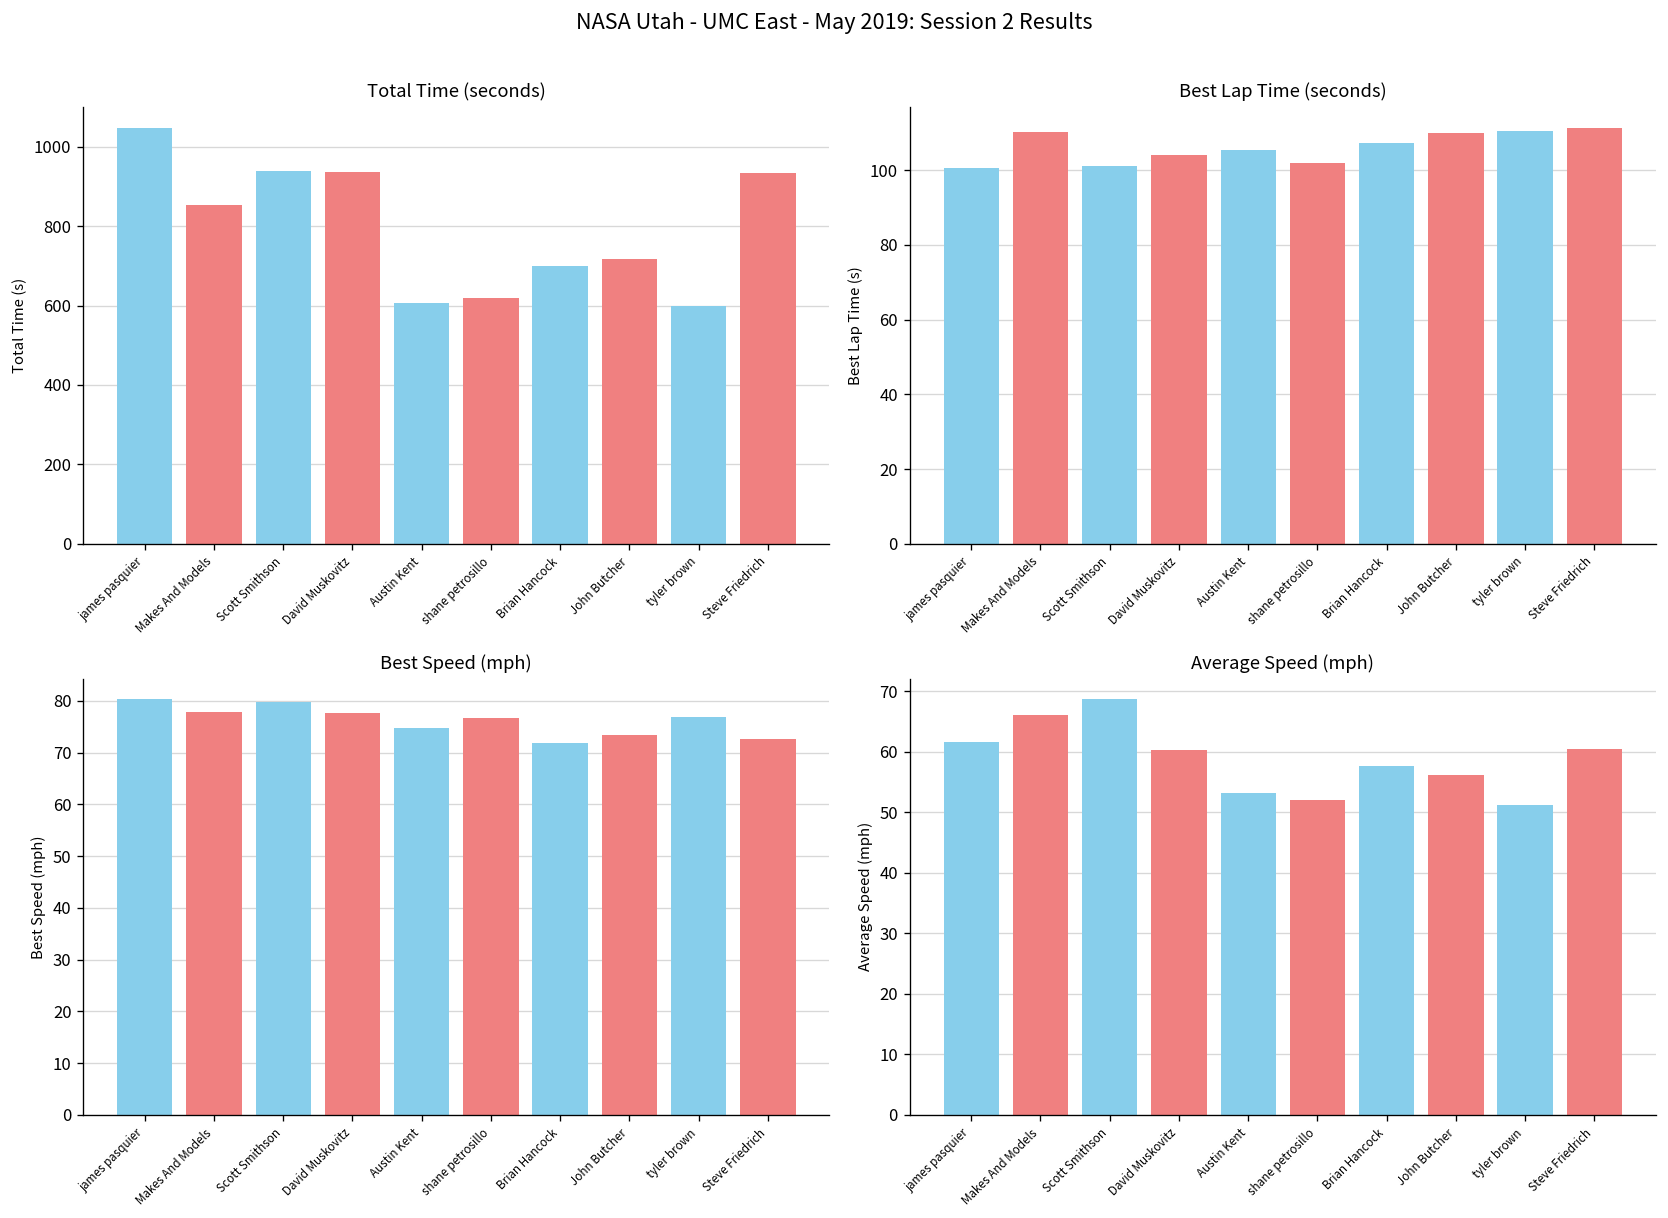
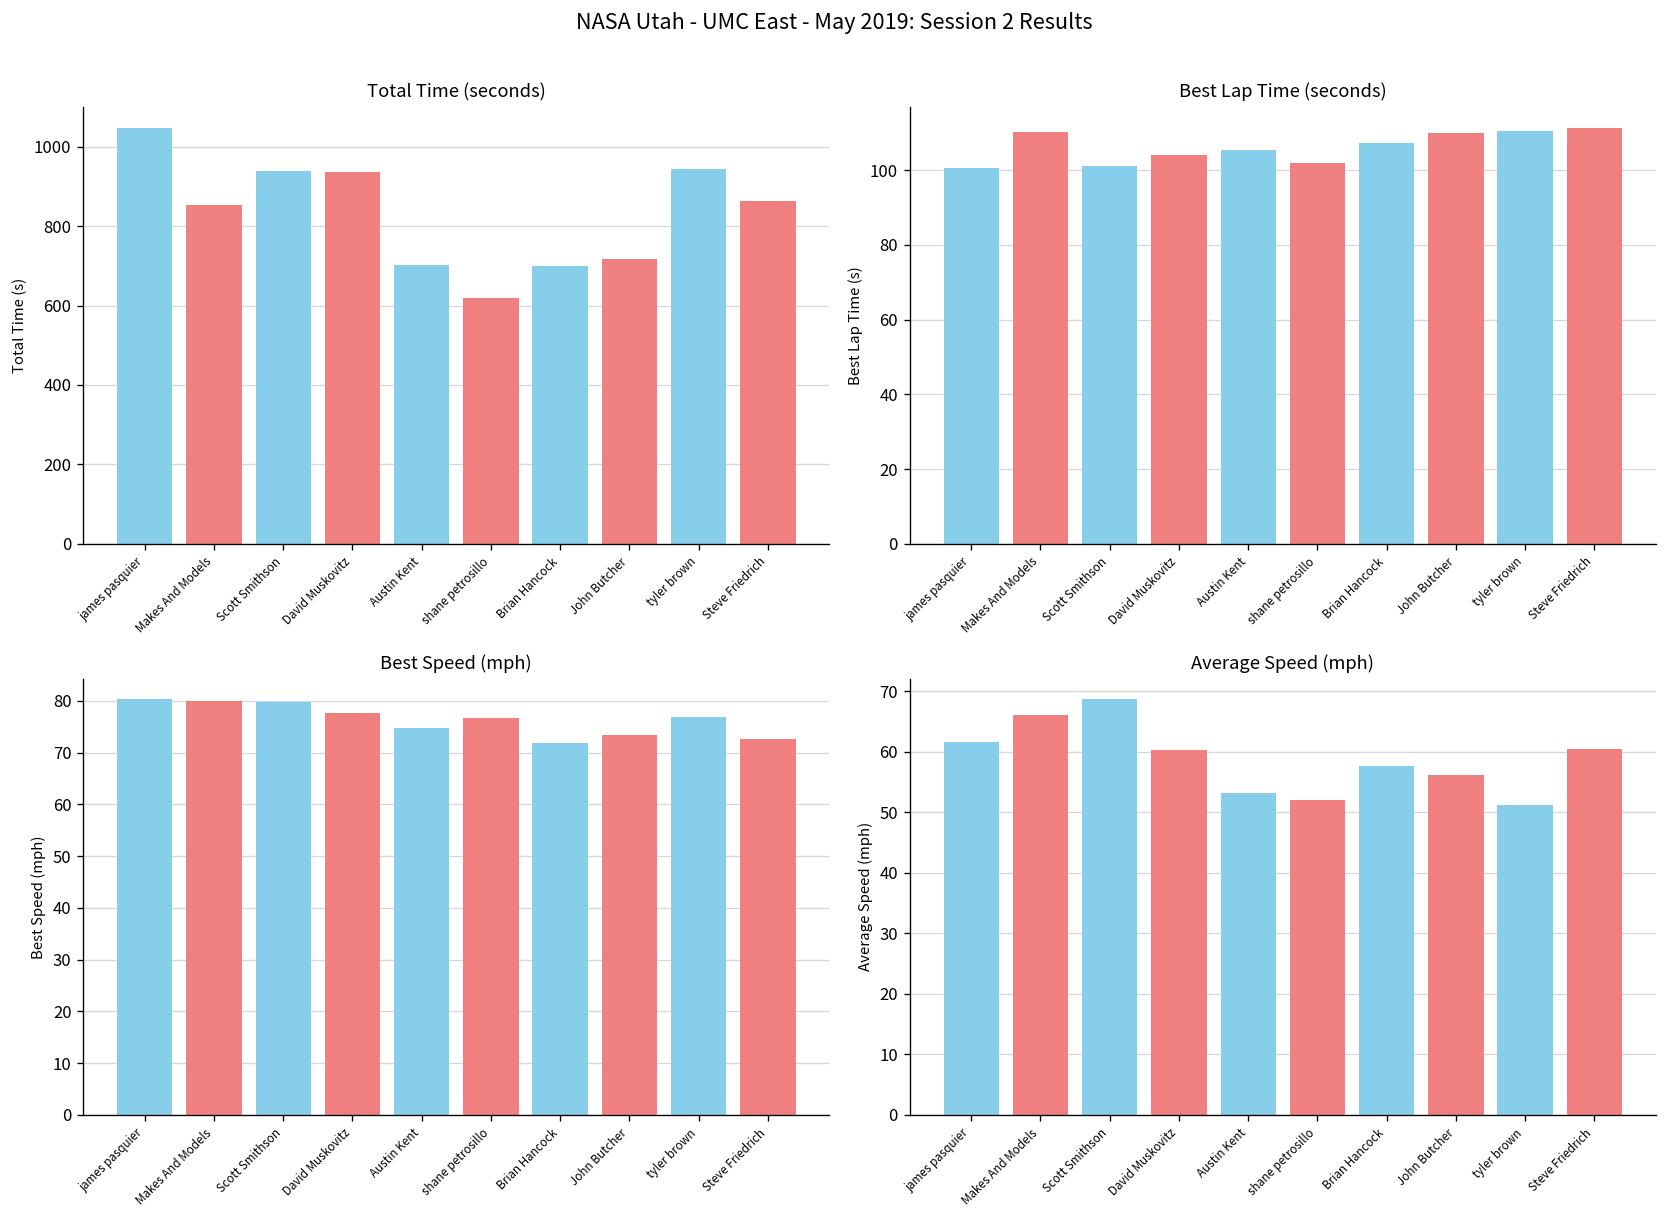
  {
    "Total Time (seconds)": {
      "james pasquier": 1050,
      "Makes And Models": 850,
      "Scott Smithson": 940,
      "David Muskovitz": 940,
-     "Austin Kent": 610,
+     "Austin Kent": 700,
      "shane petrosillo": 620,
      "Brian Hancock": 700,
      "John Butcher": 720,
-     "tyler brown": 600,
-     "Steve Friedrich": 930
+     "tyler brown": 950,
+     "Steve Friedrich": 860
    },
    "Best Lap Time (seconds)": {
      "james pasquier": 101,
      "Makes And Models": 110,
      "Scott Smithson": 101,
      "David Muskovitz": 104,
      "Austin Kent": 105,
      "shane petrosillo": 102,
      "Brian Hancock": 107,
      "John Butcher": 110,
      "tyler brown": 110,
      "Steve Friedrich": 111
    },
    "Best Speed (mph)": {
      "james pasquier": 80,
-     "Makes And Models": 78,
+     "Makes And Models": 80,
      "Scott Smithson": 80,
      "David Muskovitz": 78,
      "Austin Kent": 75,
      "shane petrosillo": 77,
      "Brian Hancock": 72,
      "John Butcher": 73,
      "tyler brown": 77,
      "Steve Friedrich": 73
    },
    "Average Speed (mph)": {
      "james pasquier": 62,
      "Makes And Models": 66,
      "Scott Smithson": 69,
      "David Muskovitz": 60,
      "Austin Kent": 53,
      "shane petrosillo": 52,
      "Brian Hancock": 58,
      "John Butcher": 56,
      "tyler brown": 51,
      "Steve Friedrich": 61
    }
  }
